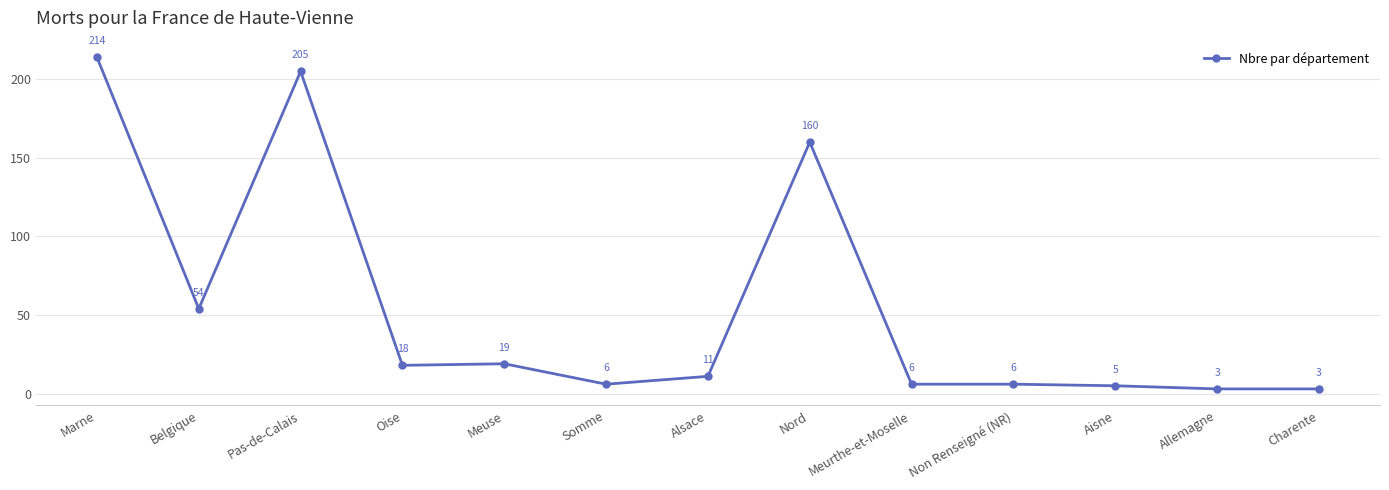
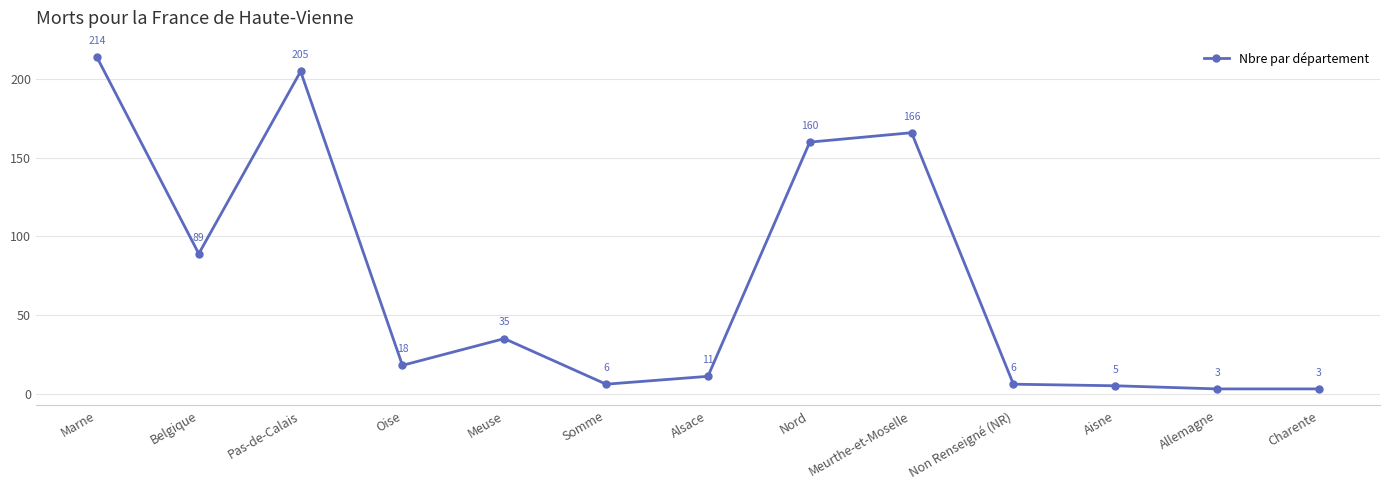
  {
    "Marne": 214,
-   "Belgique": 54,
+   "Belgique": 89,
    "Pas-de-Calais": 205,
    "Oise": 18,
-   "Meuse": 19,
+   "Meuse": 35,
    "Somme": 6,
    "Alsace": 11,
    "Nord": 160,
-   "Meurthe-et-Moselle": 6,
+   "Meurthe-et-Moselle": 166,
    "Non Renseigné (NR)": 6,
    "Aisne": 5,
    "Allemagne": 3,
    "Charente": 3
  }
